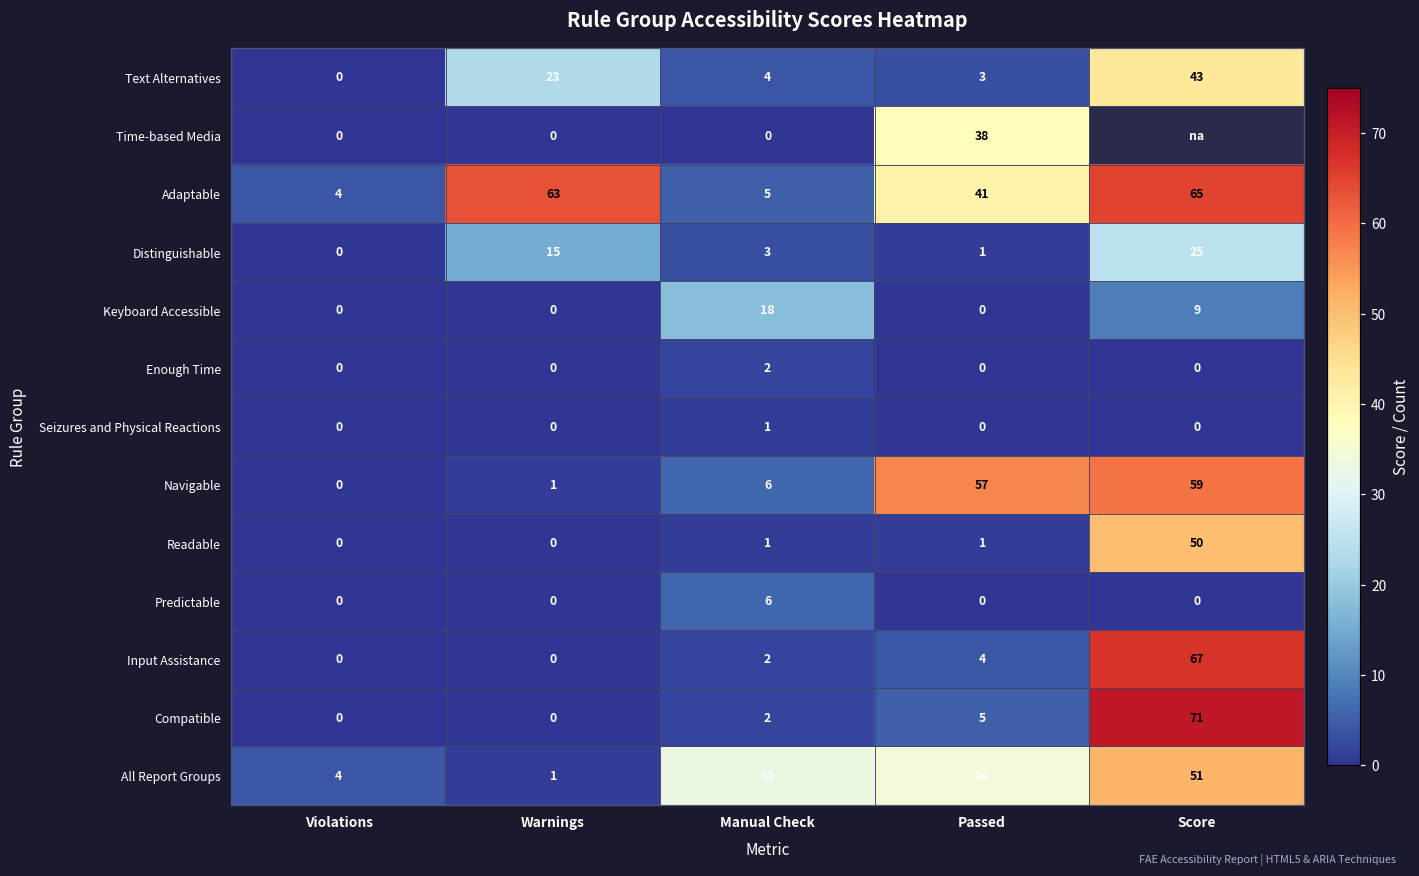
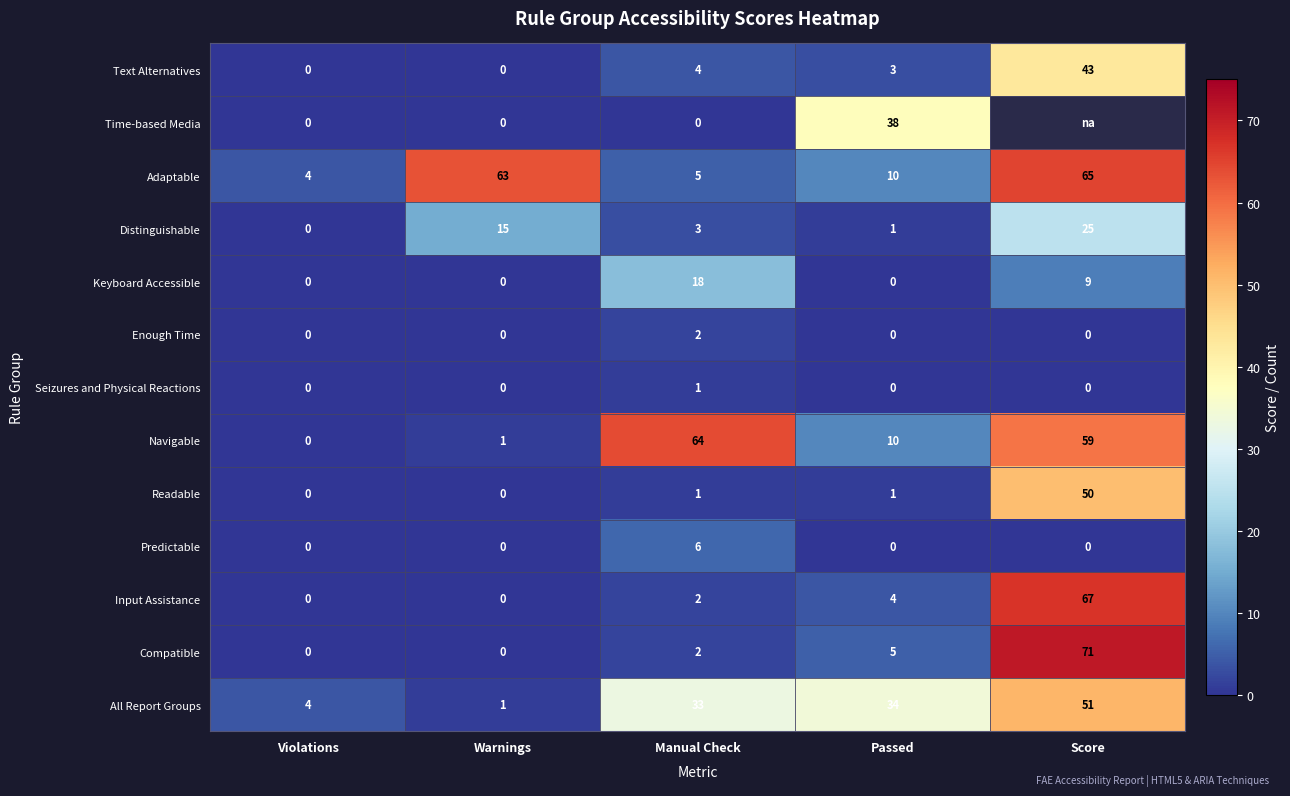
  {
    "Text Alternatives": {
      "Violations": 0,
-     "Warnings": 23,
+     "Warnings": 0,
      "Manual Check": 4,
      "Passed": 3,
      "Score": 43
    },
    "Time-based Media": {
      "Violations": 0,
      "Warnings": 0,
      "Manual Check": 0,
      "Passed": 38
    },
    "Adaptable": {
      "Violations": 4,
      "Warnings": 63,
      "Manual Check": 5,
-     "Passed": 41,
+     "Passed": 10,
      "Score": 65
    },
    "Distinguishable": {
      "Violations": 0,
      "Warnings": 15,
      "Manual Check": 3,
      "Passed": 1,
      "Score": 25
    },
    "Keyboard Accessible": {
      "Violations": 0,
      "Warnings": 0,
      "Manual Check": 18,
      "Passed": 0,
      "Score": 9
    },
    "Enough Time": {
      "Violations": 0,
      "Warnings": 0,
      "Manual Check": 2,
      "Passed": 0,
      "Score": 0
    },
    "Seizures and Physical Reactions": {
      "Violations": 0,
      "Warnings": 0,
      "Manual Check": 1,
      "Passed": 0,
      "Score": 0
    },
    "Navigable": {
      "Violations": 0,
      "Warnings": 1,
-     "Manual Check": 6,
-     "Passed": 57,
+     "Manual Check": 64,
+     "Passed": 10,
      "Score": 59
    },
    "Readable": {
      "Violations": 0,
      "Warnings": 0,
      "Manual Check": 1,
      "Passed": 1,
      "Score": 50
    },
    "Predictable": {
      "Violations": 0,
      "Warnings": 0,
      "Manual Check": 6,
      "Passed": 0,
      "Score": 0
    },
    "Input Assistance": {
      "Violations": 0,
      "Warnings": 0,
      "Manual Check": 2,
      "Passed": 4,
      "Score": 67
    },
    "Compatible": {
      "Violations": 0,
      "Warnings": 0,
      "Manual Check": 2,
      "Passed": 5,
      "Score": 71
    },
    "All Report Groups": {
      "Violations": 4,
      "Warnings": 1,
      "Score": 51
    }
  }
